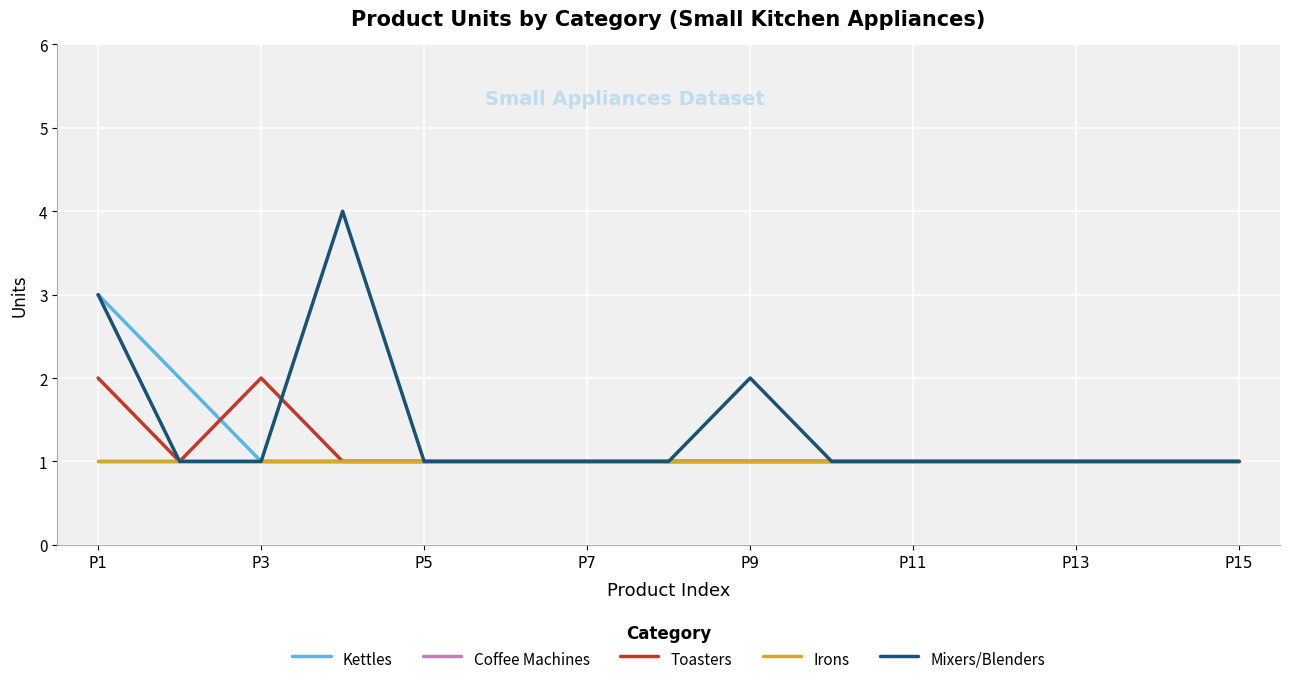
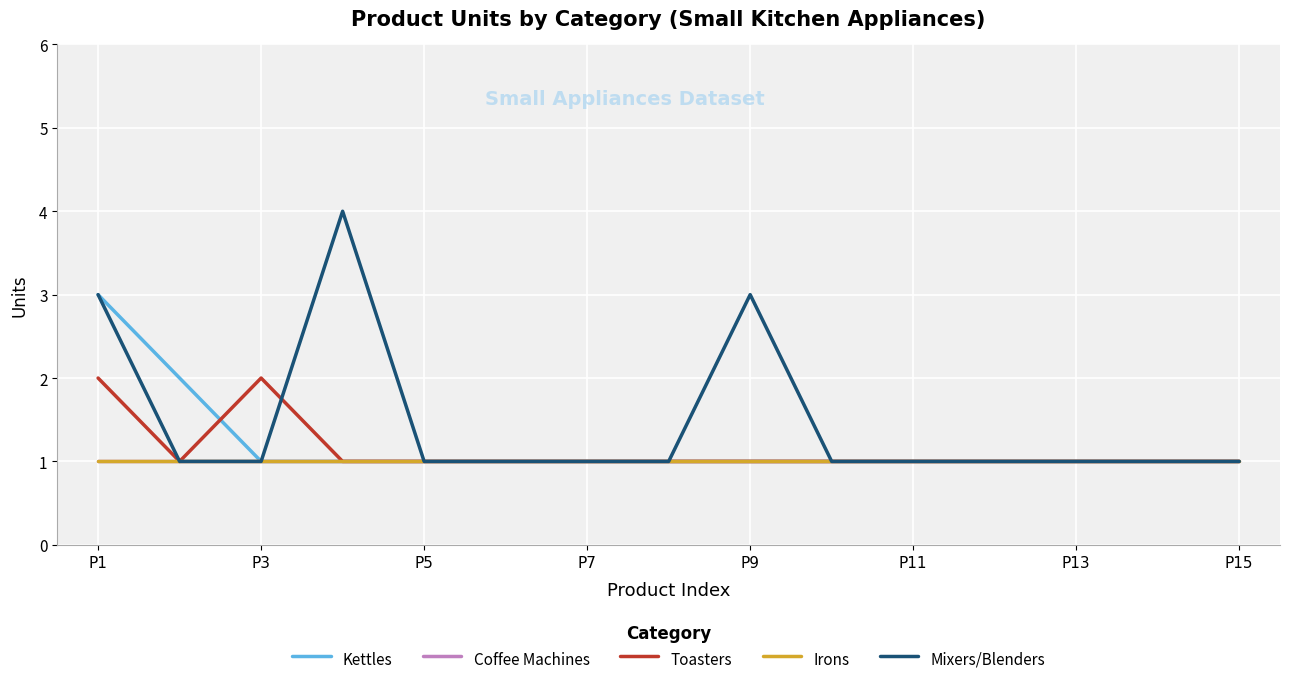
  {
    "Irons": {
      "P1": 1
    },
    "Toasters": {
      "P1": 2,
      "P3": 2
    },
    "Mixers/Blenders": {
-     "P9": 2
+     "P9": 3
    }
  }
